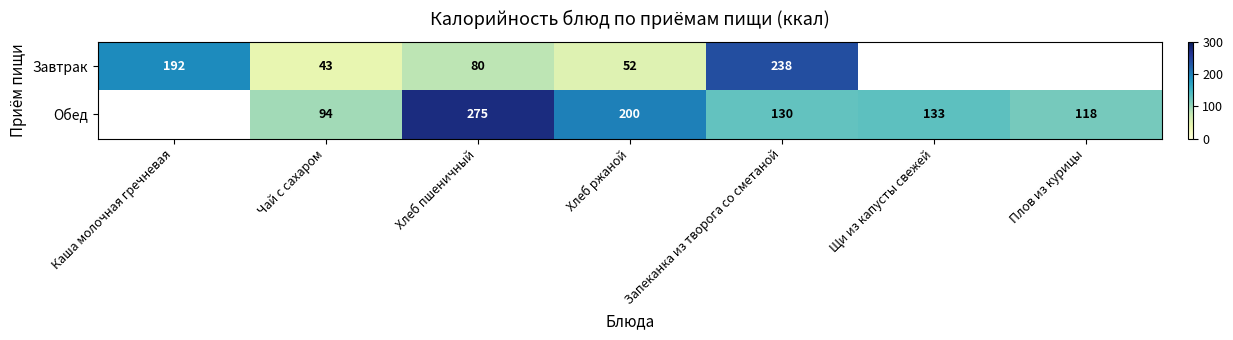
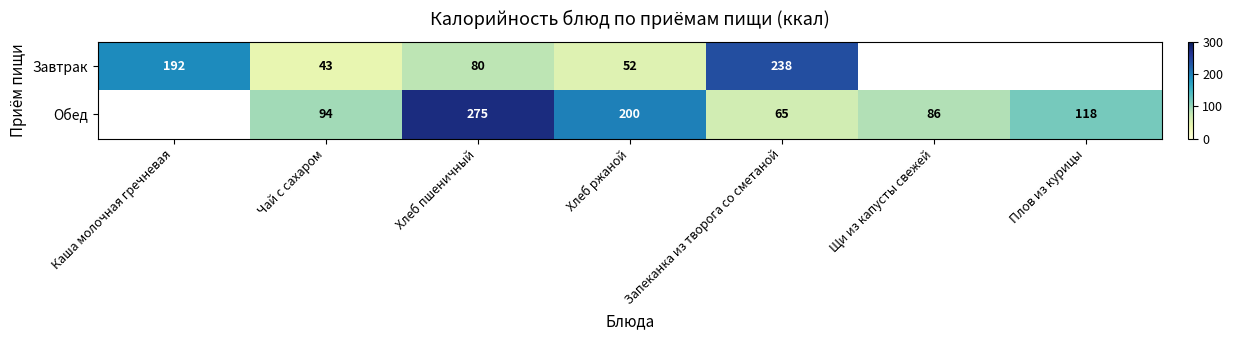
  {
    "Завтрак": {
      "Каша молочная гречневая": 192,
      "Чай с сахаром": 43,
      "Хлеб пшеничный": 80,
      "Хлеб ржаной": 52,
      "Запеканка из творога со сметаной": 238
    },
    "Обед": {
      "Чай с сахаром": 94,
      "Хлеб пшеничный": 275,
      "Хлеб ржаной": 200,
-     "Запеканка из творога со сметаной": 130,
-     "Щи из капусты свежей": 133,
+     "Запеканка из творога со сметаной": 65,
+     "Щи из капусты свежей": 86,
      "Плов из курицы": 118
    }
  }
